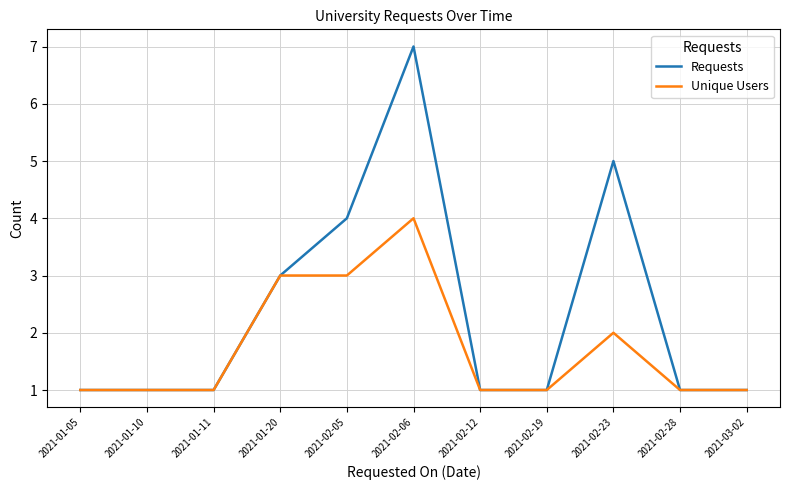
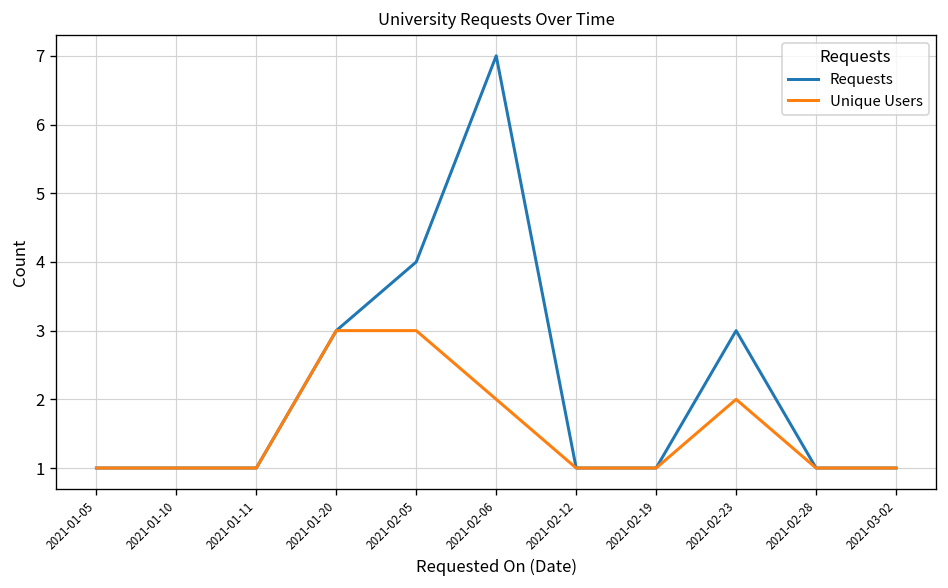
  {
    "Requests": {
      "2021-02-05": 4,
      "2021-02-06": 7,
-     "2021-02-23": 5
+     "2021-02-23": 3
    },
    "Unique Users": {
      "2021-02-05": 3,
-     "2021-02-06": 4,
+     "2021-02-06": 2,
      "2021-02-23": 2
    }
  }
